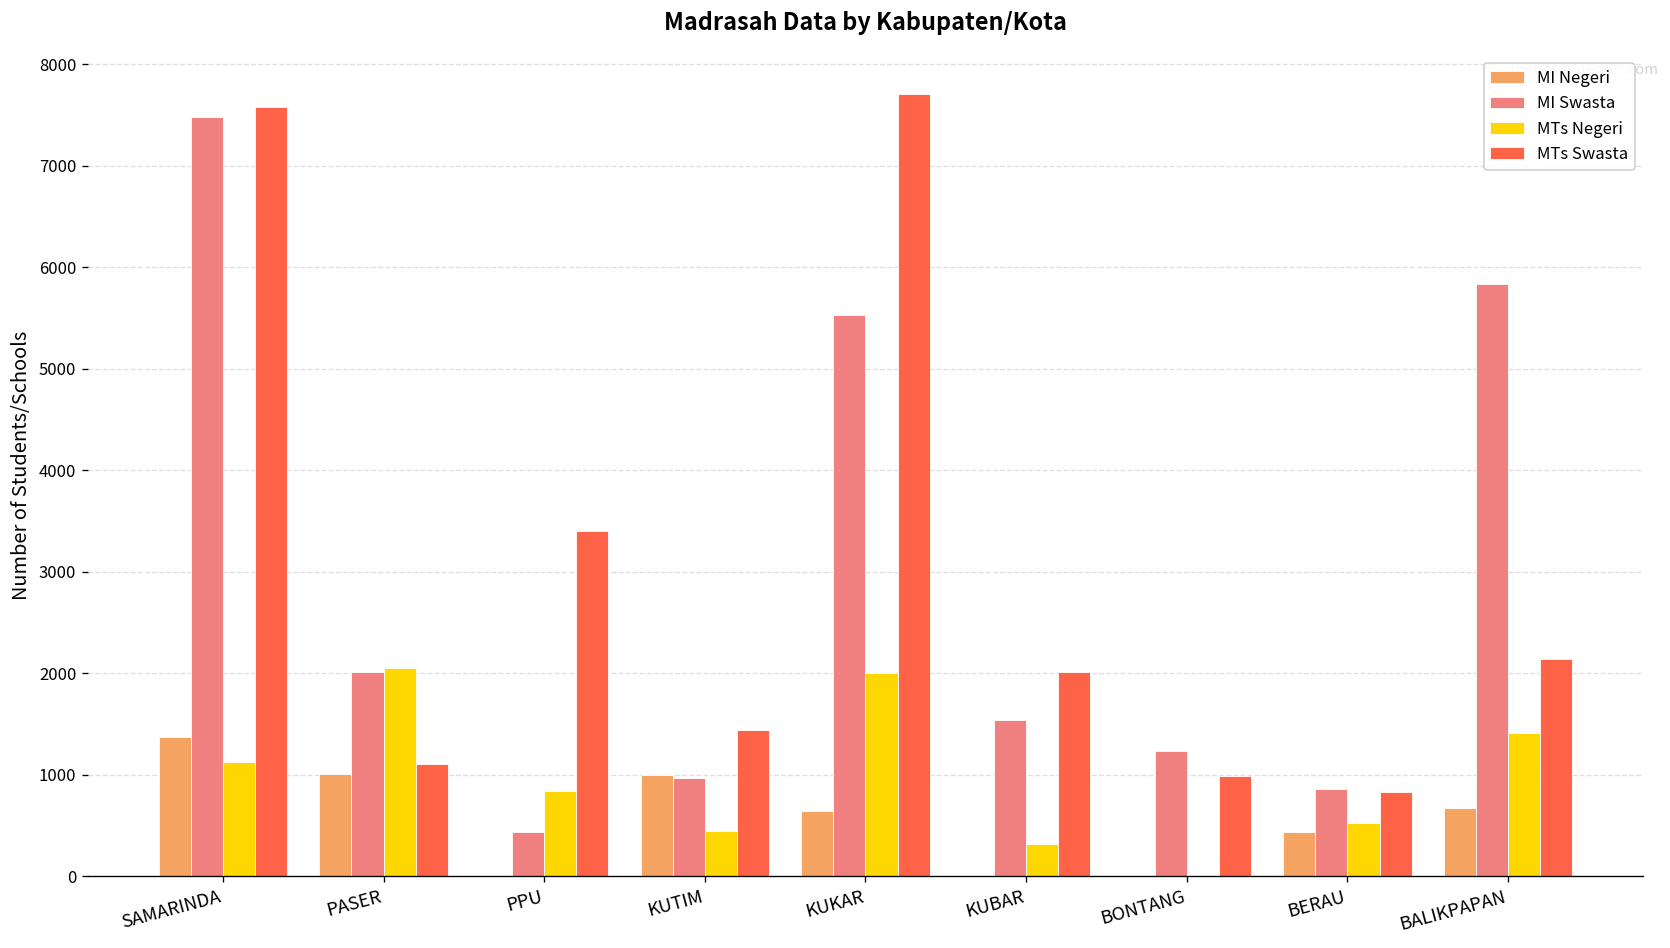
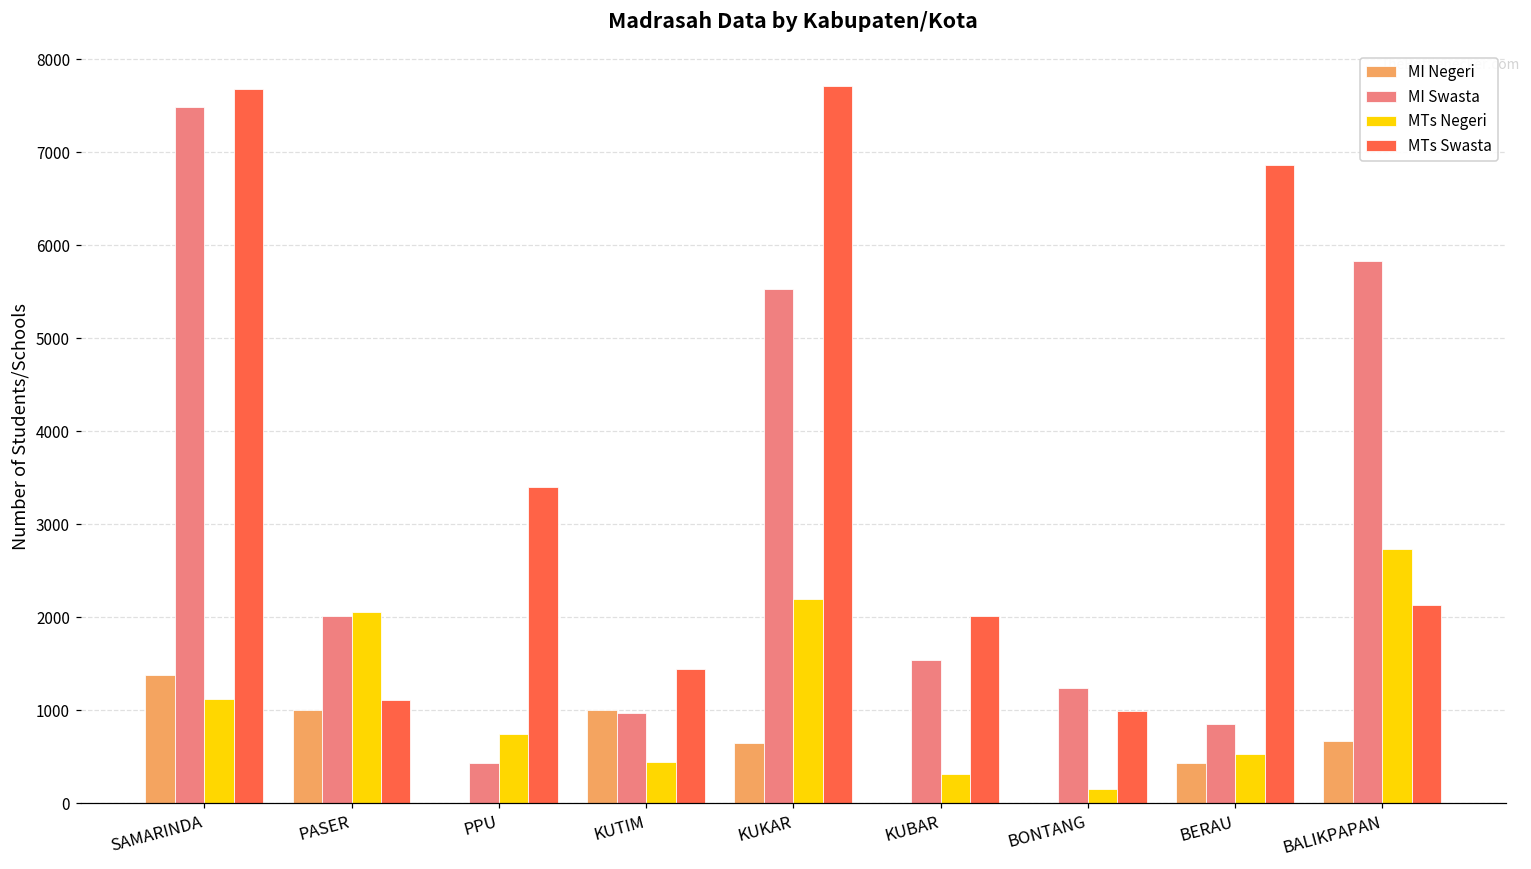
  {
    "MTs Negeri": {
      "SAMARINDA": 1100,
      "PASER": 2100,
-     "PPU": 800,
+     "PPU": 700,
      "KUTIM": 400,
-     "KUKAR": 2000,
+     "KUKAR": 2200,
      "KUBAR": 300,
-     "BONTANG": 0,
+     "BONTANG": 200,
      "BERAU": 500,
-     "BALIKPAPAN": 1400
+     "BALIKPAPAN": 2700
    },
    "MTs Swasta": {
-     "SAMARINDA": 7600,
+     "SAMARINDA": 7700,
      "PASER": 1100,
      "PPU": 3400,
      "KUTIM": 1400,
      "KUKAR": 7700,
      "KUBAR": 2000,
      "BONTANG": 1000,
-     "BERAU": 800,
+     "BERAU": 6900,
      "BALIKPAPAN": 2100
    }
  }
